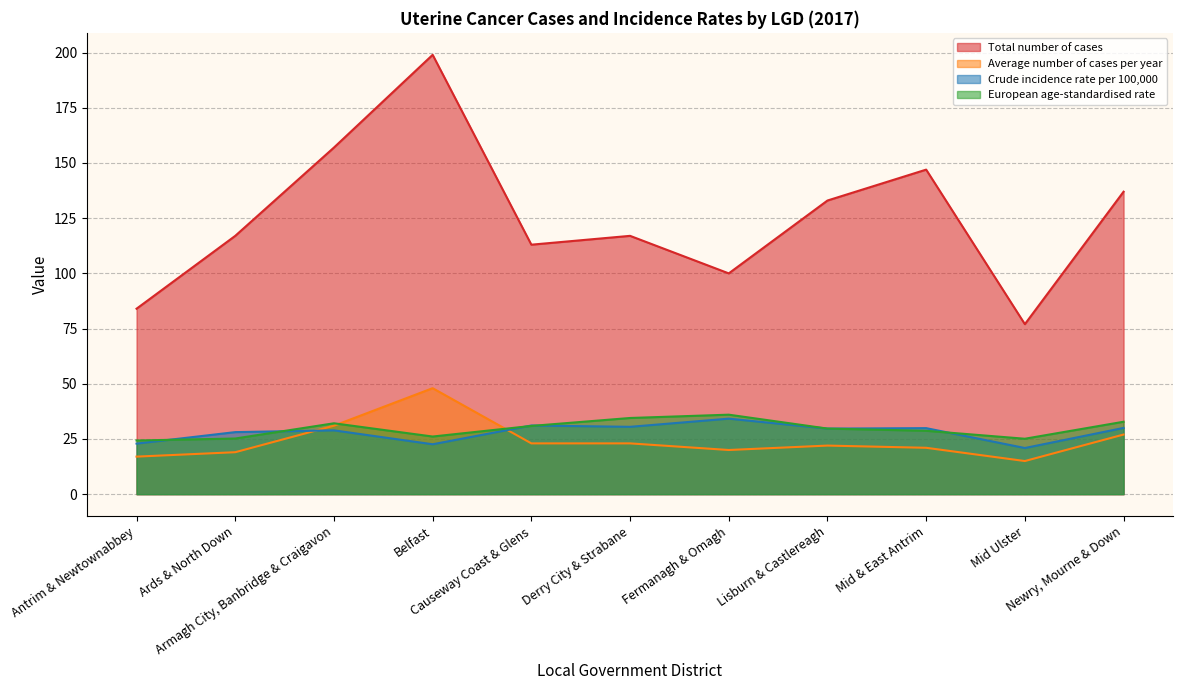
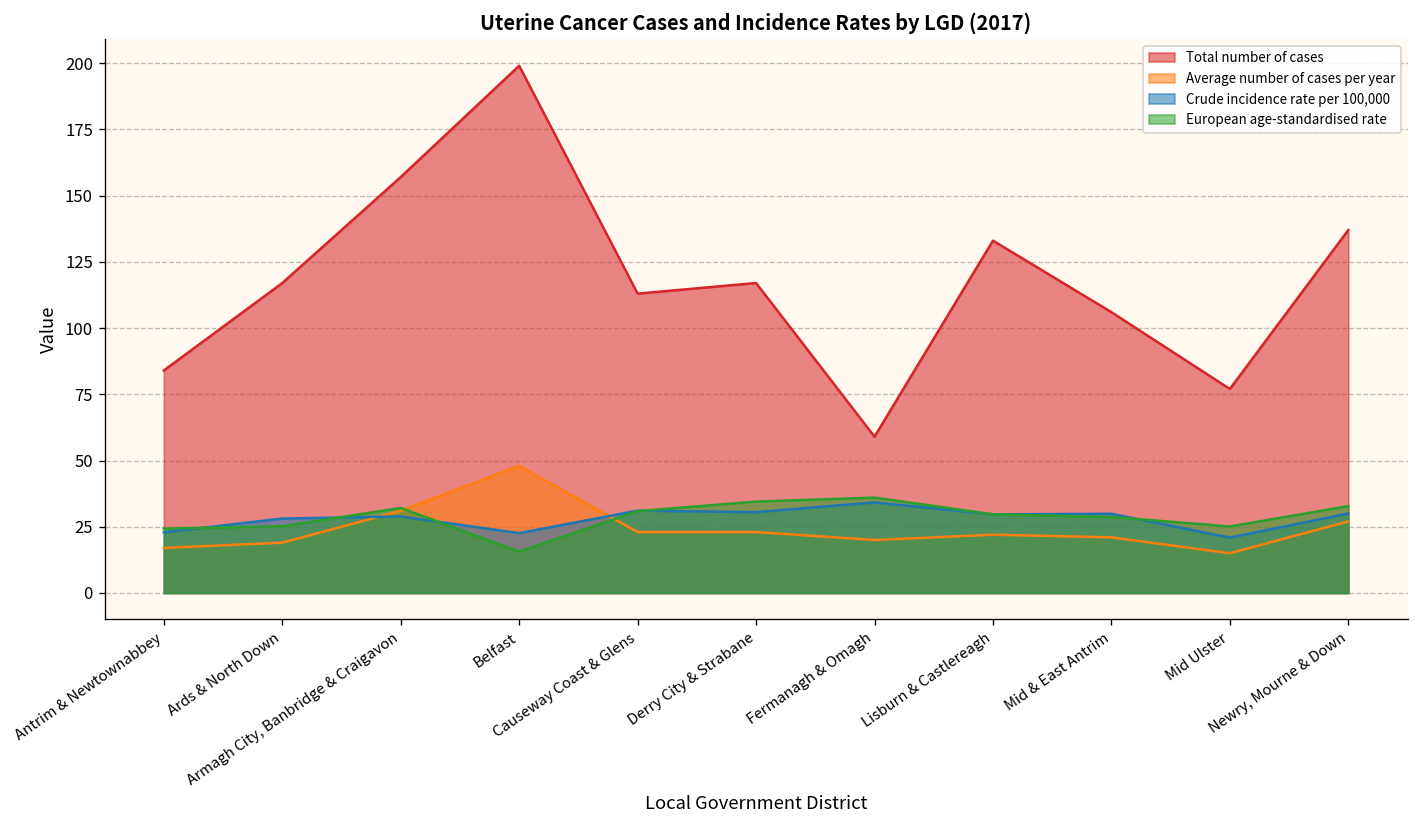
  {
    "Total number of cases": {
      "Antrim & Newtownabbey": 84,
      "Ards & North Down": 117,
      "Armagh City, Banbridge & Craigavon": 157,
      "Belfast": 199,
      "Causeway Coast & Glens": 113,
      "Derry City & Strabane": 117,
-     "Fermanagh & Omagh": 100,
+     "Fermanagh & Omagh": 59,
      "Lisburn & Castlereagh": 133,
-     "Mid & East Antrim": 147,
+     "Mid & East Antrim": 106,
      "Mid Ulster": 77,
      "Newry, Mourne & Down": 137
    },
    "Average number of cases per year": {
      "Antrim & Newtownabbey": 17,
      "Ards & North Down": 19,
      "Belfast": 48,
      "Causeway Coast & Glens": 23,
      "Derry City & Strabane": 23,
      "Fermanagh & Omagh": 20,
      "Lisburn & Castlereagh": 22,
      "Mid & East Antrim": 21,
      "Mid Ulster": 15,
      "Newry, Mourne & Down": 27
    },
    "Crude incidence rate per 100,000": {
      "Antrim & Newtownabbey": 23,
      "Ards & North Down": 28,
      "Armagh City, Banbridge & Craigavon": 29,
      "Belfast": 23,
      "Derry City & Strabane": 31,
      "Fermanagh & Omagh": 34,
      "Mid & East Antrim": 30,
      "Mid Ulster": 21,
      "Newry, Mourne & Down": 30
    },
    "European age-standardised rate": {
      "Antrim & Newtownabbey": 24,
      "Ards & North Down": 25,
-     "Belfast": 26,
+     "Belfast": 16,
      "Derry City & Strabane": 35,
      "Fermanagh & Omagh": 36,
      "Mid & East Antrim": 29,
      "Mid Ulster": 25,
      "Newry, Mourne & Down": 33
    }
  }
